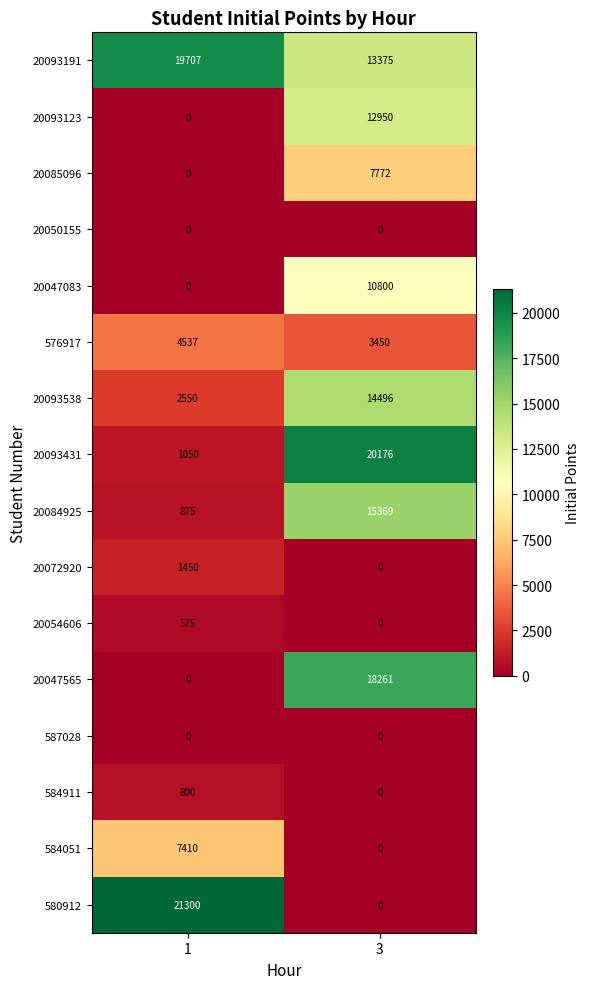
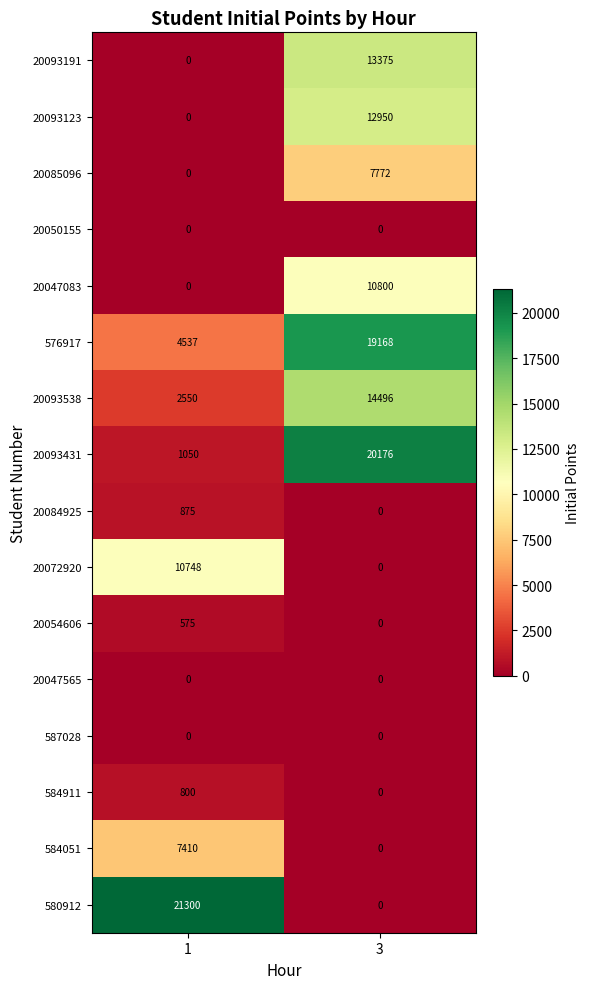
  {
    "20093191": {
-     "1": 19707,
+     "1": 0,
      "3": 13375
    },
    "20093123": {
      "1": 0,
      "3": 12950
    },
    "20085096": {
      "1": 0,
      "3": 7772
    },
    "20050155": {
      "1": 0,
      "3": 0
    },
    "20047083": {
      "1": 0,
      "3": 10800
    },
    "576917": {
      "1": 4537,
-     "3": 3450
+     "3": 19168
    },
    "20093538": {
      "1": 2550,
      "3": 14496
    },
    "20093431": {
      "1": 1050,
      "3": 20176
    },
    "20084925": {
      "1": 875,
-     "3": 15369
+     "3": 0
    },
    "20072920": {
-     "1": 1450,
+     "1": 10748,
      "3": 0
    },
    "20054606": {
      "1": 575,
      "3": 0
    },
    "20047565": {
      "1": 0,
-     "3": 18261
+     "3": 0
    },
    "587028": {
      "1": 0,
      "3": 0
    },
    "584911": {
      "1": 800,
      "3": 0
    },
    "584051": {
      "1": 7410,
      "3": 0
    },
    "580912": {
      "1": 21300,
      "3": 0
    }
  }
